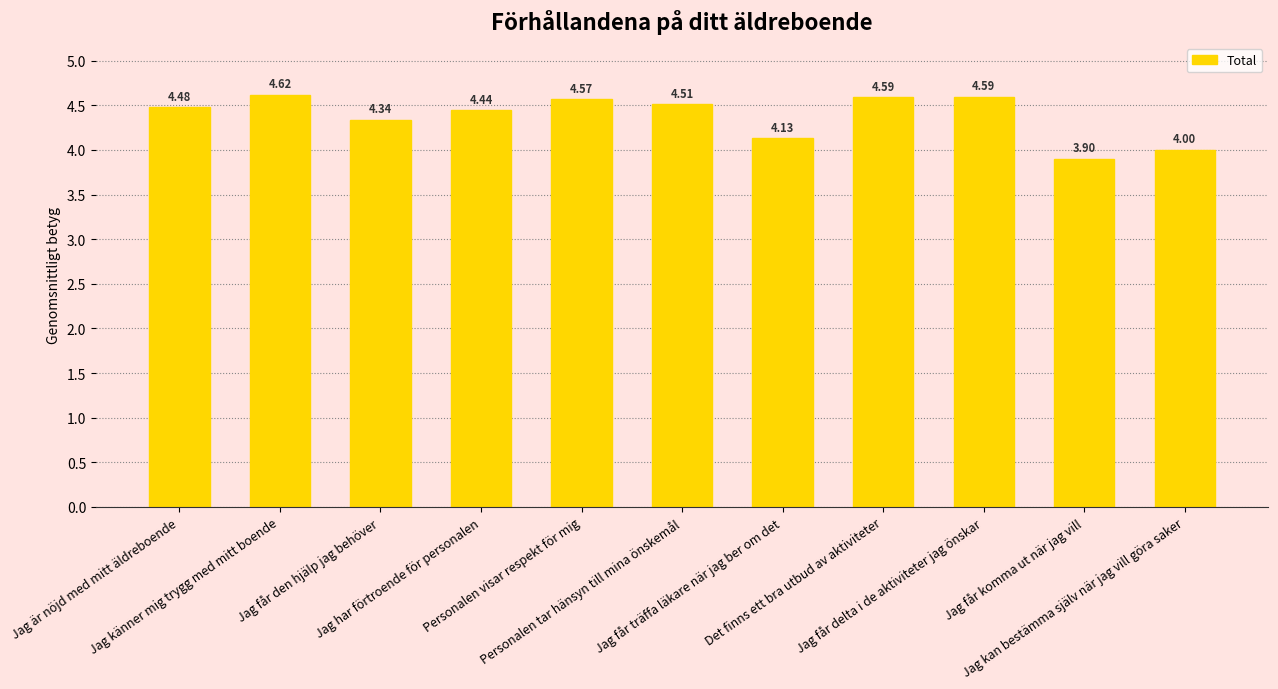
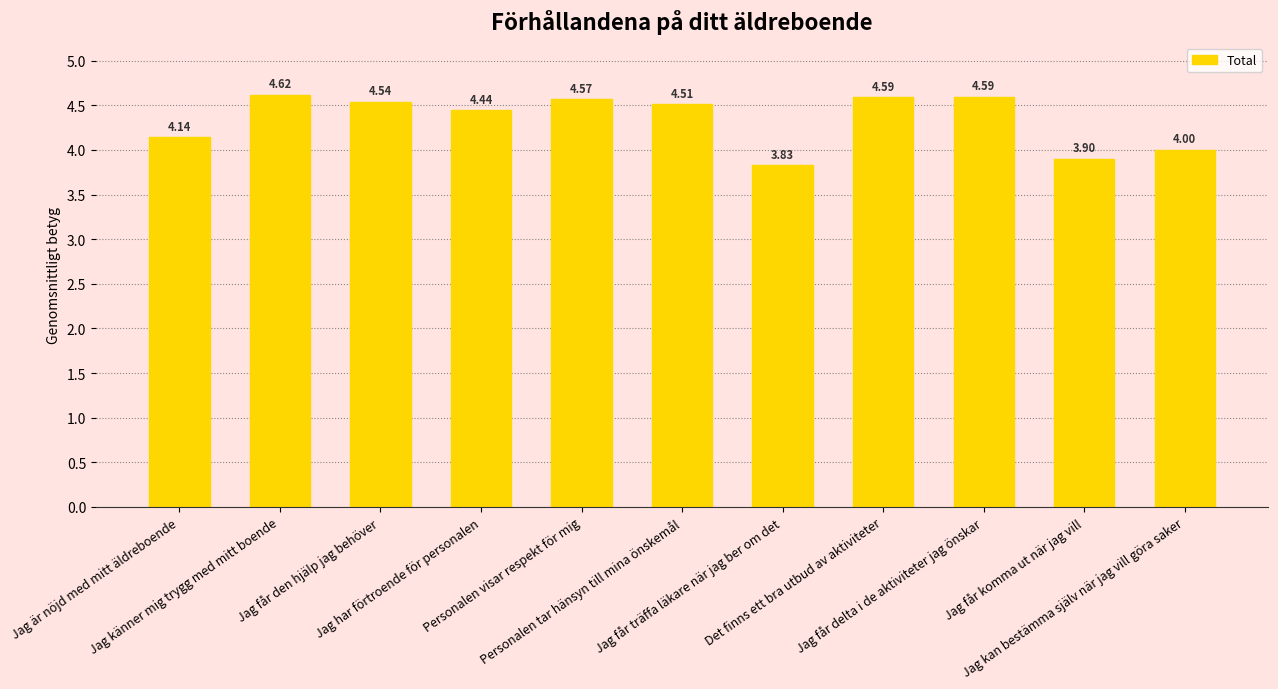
  {
-   "Jag är nöjd med mitt äldreboende": 4.48,
+   "Jag är nöjd med mitt äldreboende": 4.14,
    "Jag känner mig trygg med mitt boende": 4.62,
-   "Jag får den hjälp jag behöver": 4.34,
+   "Jag får den hjälp jag behöver": 4.54,
    "Jag har förtroende för personalen": 4.44,
    "Personalen visar respekt för mig": 4.57,
    "Personalen tar hänsyn till mina önskemål": 4.51,
-   "Jag får träffa läkare när jag ber om det": 4.13,
+   "Jag får träffa läkare när jag ber om det": 3.83,
    "Det finns ett bra utbud av aktiviteter": 4.59,
    "Jag får delta i de aktiviteter jag önskar": 4.59,
    "Jag får komma ut när jag vill": 3.90,
    "Jag kan bestämma själv när jag vill göra saker": 4.00
  }
